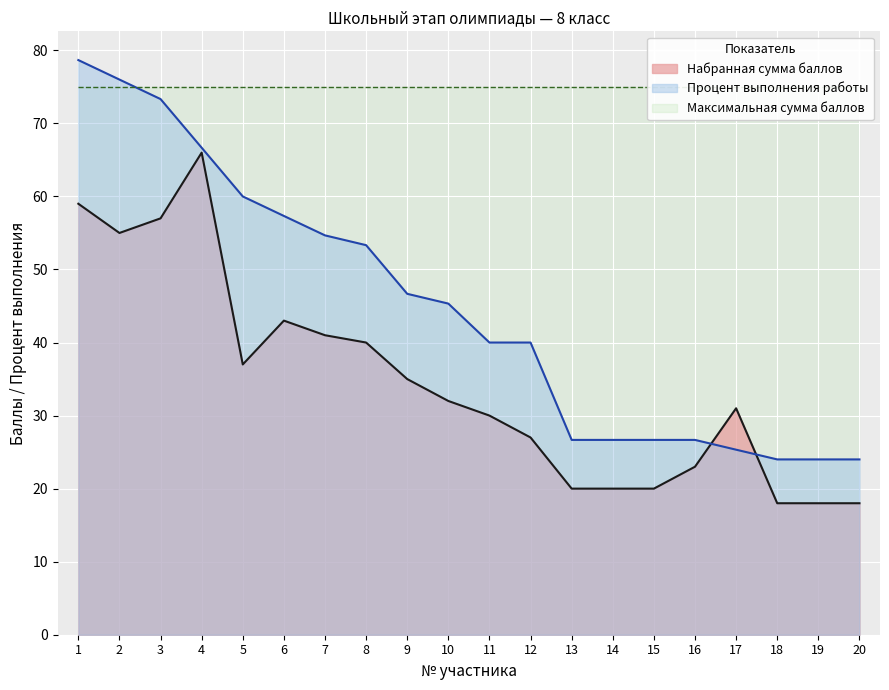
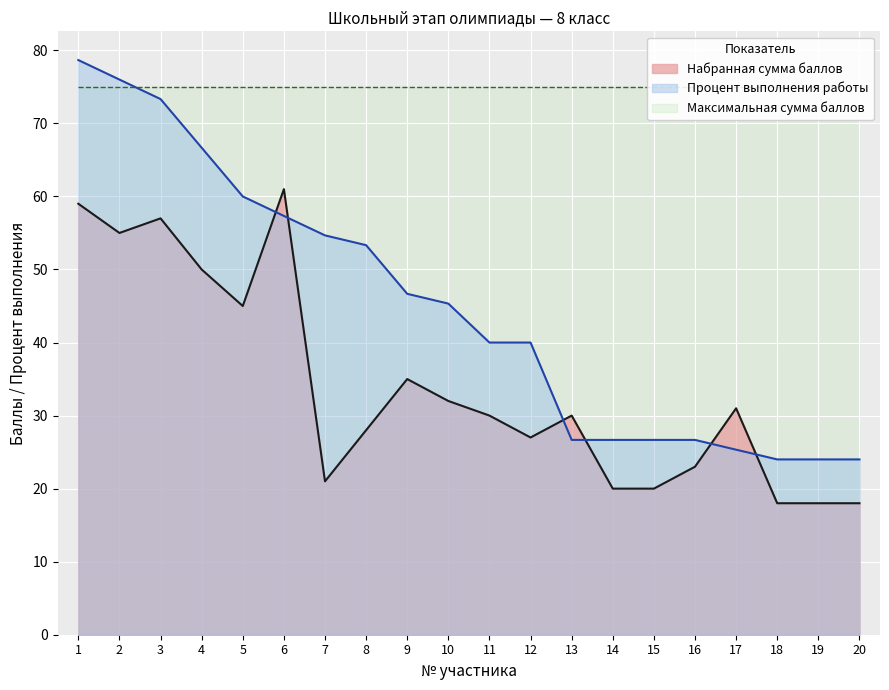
  {
    "Набранная сумма баллов": {
      "1": 59,
      "2": 55,
      "3": 57,
-     "4": 66,
-     "5": 37,
-     "6": 43,
-     "7": 41,
-     "8": 40,
+     "4": 50,
+     "5": 45,
+     "6": 61,
+     "7": 21,
+     "8": 28,
      "9": 35,
      "10": 32,
      "11": 30,
      "12": 27,
-     "13": 20,
+     "13": 30,
      "14": 20,
      "15": 20,
      "16": 23,
      "17": 31,
      "18": 18,
      "19": 18,
      "20": 18
    }
  }
